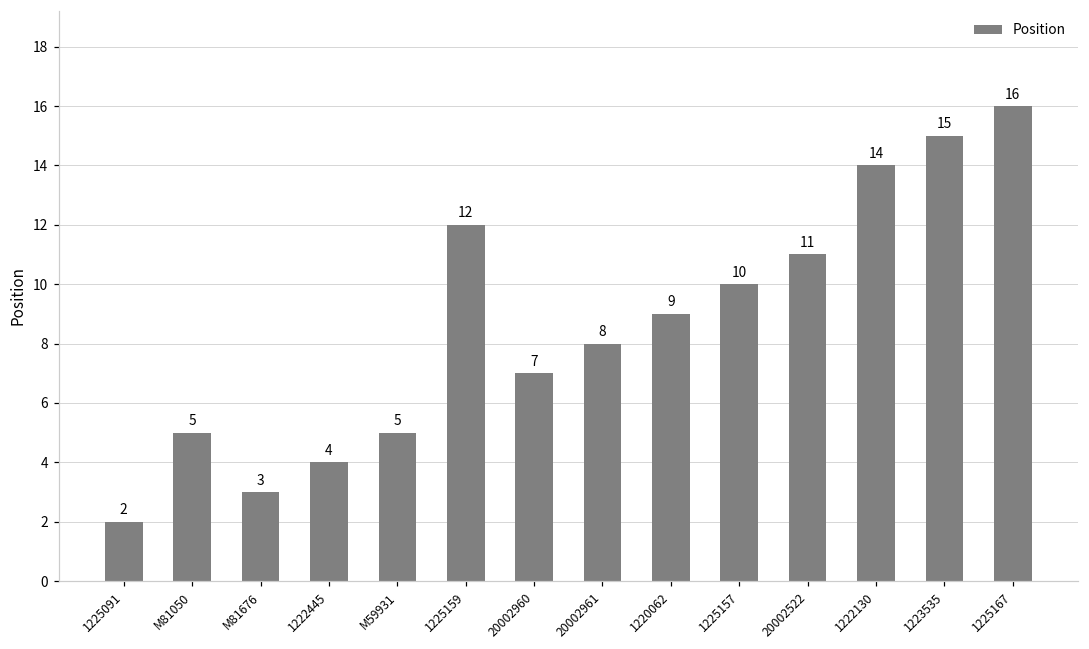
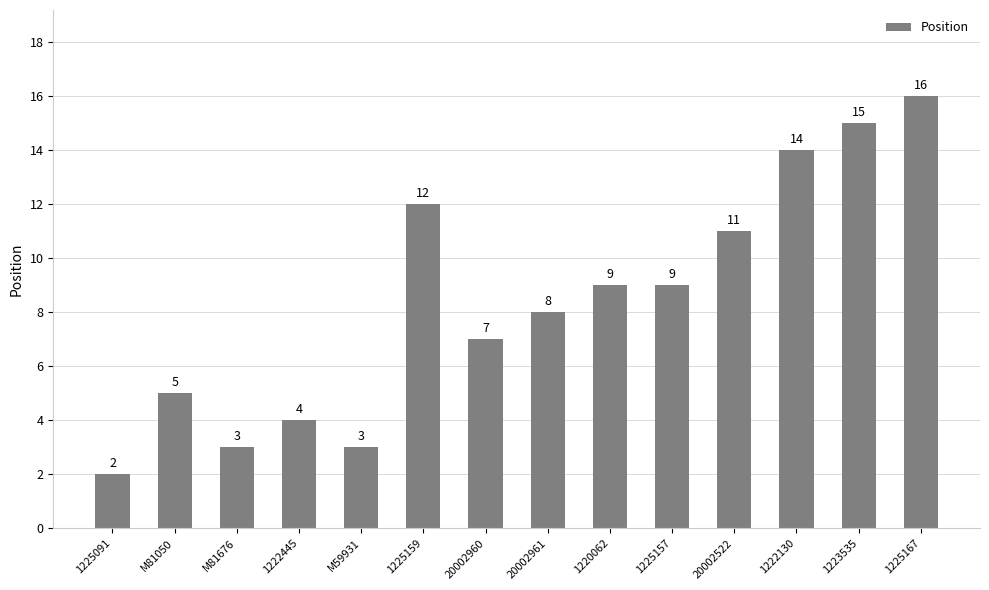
  {
    "1225091": 2,
    "M81050": 5,
    "M81676": 3,
    "1222445": 4,
-   "M59931": 5,
+   "M59931": 3,
    "1225159": 12,
    "20002960": 7,
    "20002961": 8,
    "1220062": 9,
-   "1225157": 10,
+   "1225157": 9,
    "20002522": 11,
    "1222130": 14,
    "1223535": 15,
    "1225167": 16
  }
